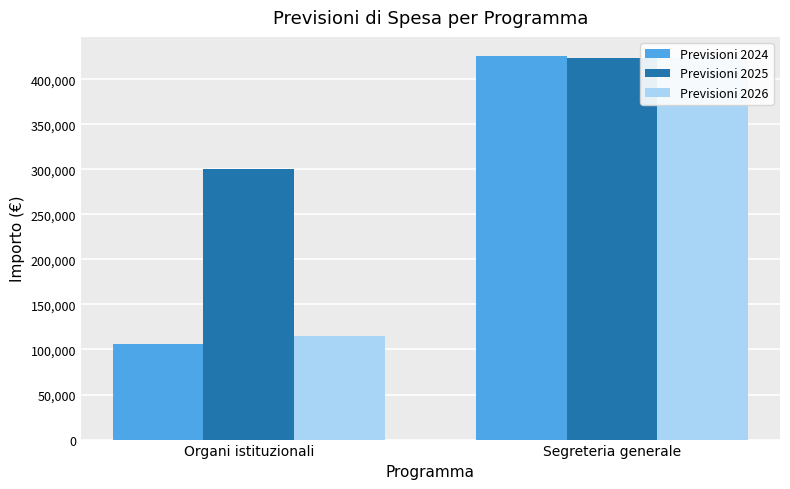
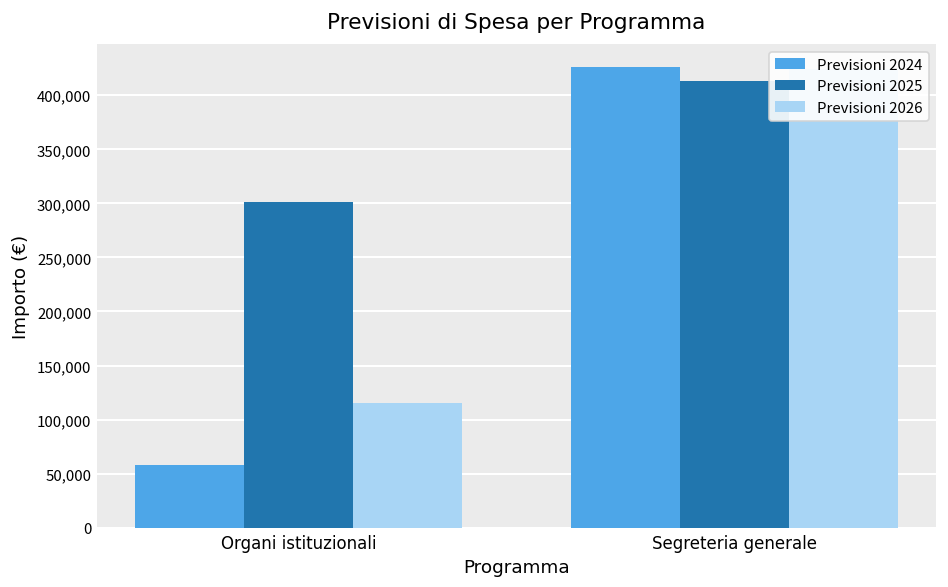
  {
    "Previsioni 2024": {
-     "Organi istituzionali": "110,000",
+     "Organi istituzionali": "60,000",
      "Segreteria generale": "430,000"
    },
    "Previsioni 2025": {
      "Organi istituzionali": "300,000",
-     "Segreteria generale": "420,000"
+     "Segreteria generale": "410,000"
    },
    "Previsioni 2026": {
      "Organi istituzionali": "120,000"
    }
  }
